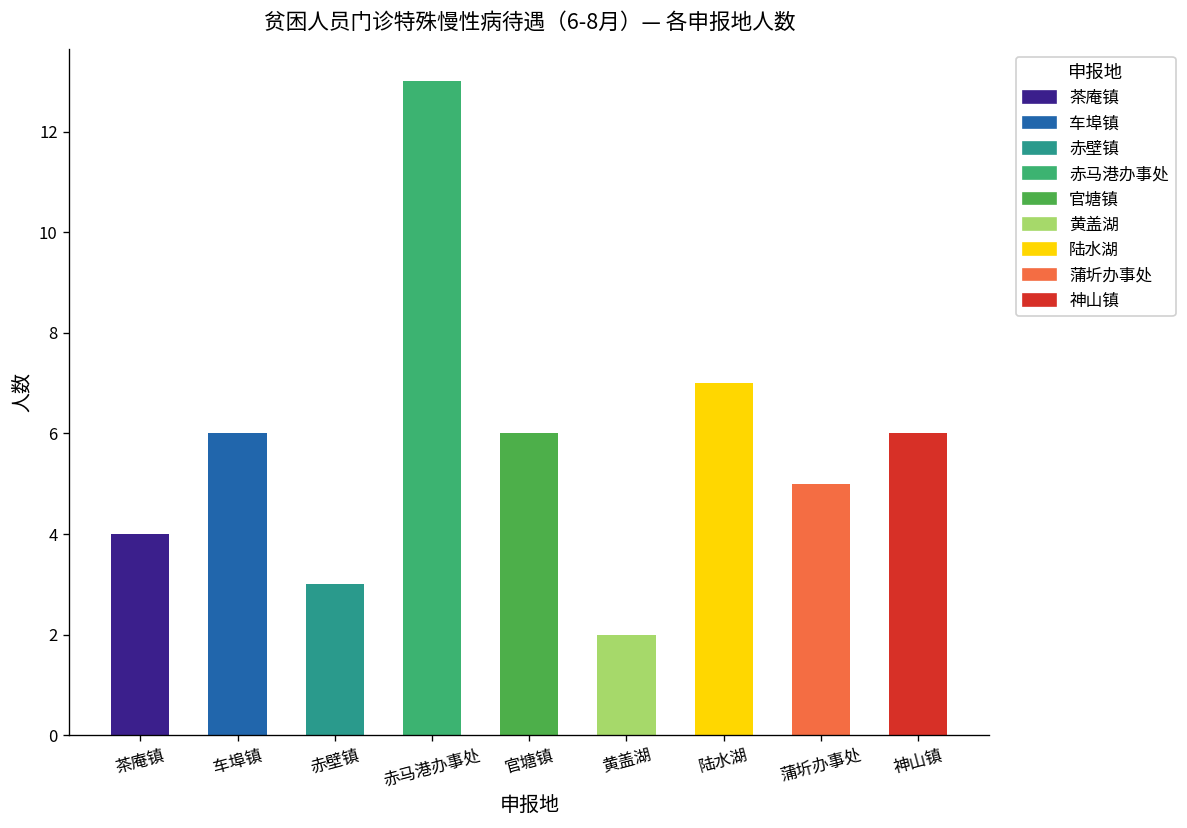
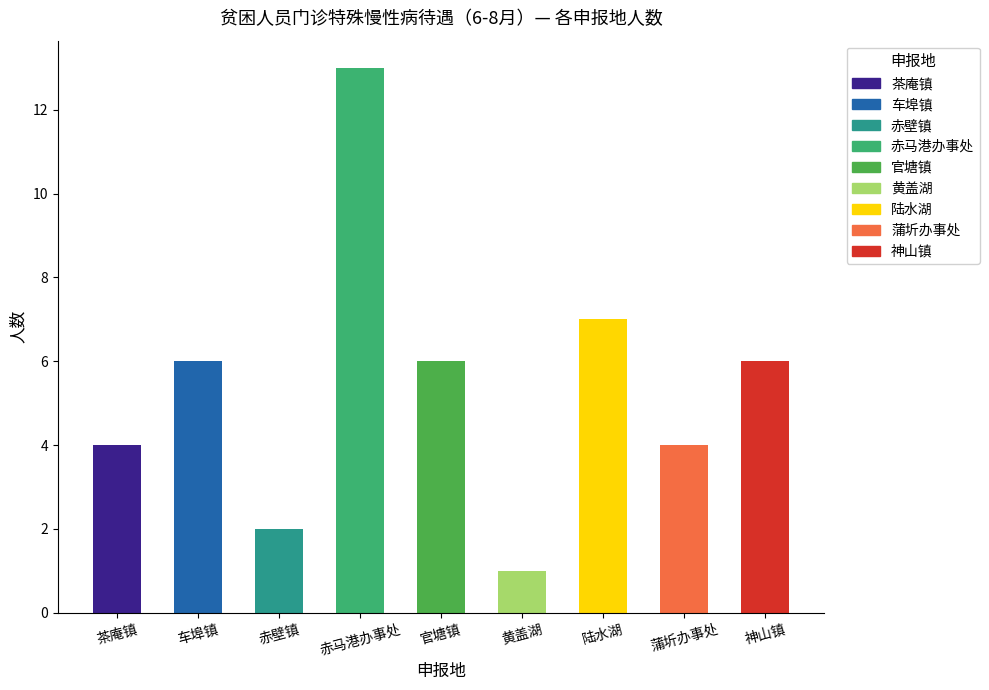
  {
    "茶庵镇": 4,
    "车埠镇": 6,
-   "赤壁镇": 3,
+   "赤壁镇": 2,
    "赤马港办事处": 13,
    "官塘镇": 6,
-   "黄盖湖": 2,
+   "黄盖湖": 1,
    "陆水湖": 7,
-   "蒲圻办事处": 5,
+   "蒲圻办事处": 4,
    "神山镇": 6
  }
